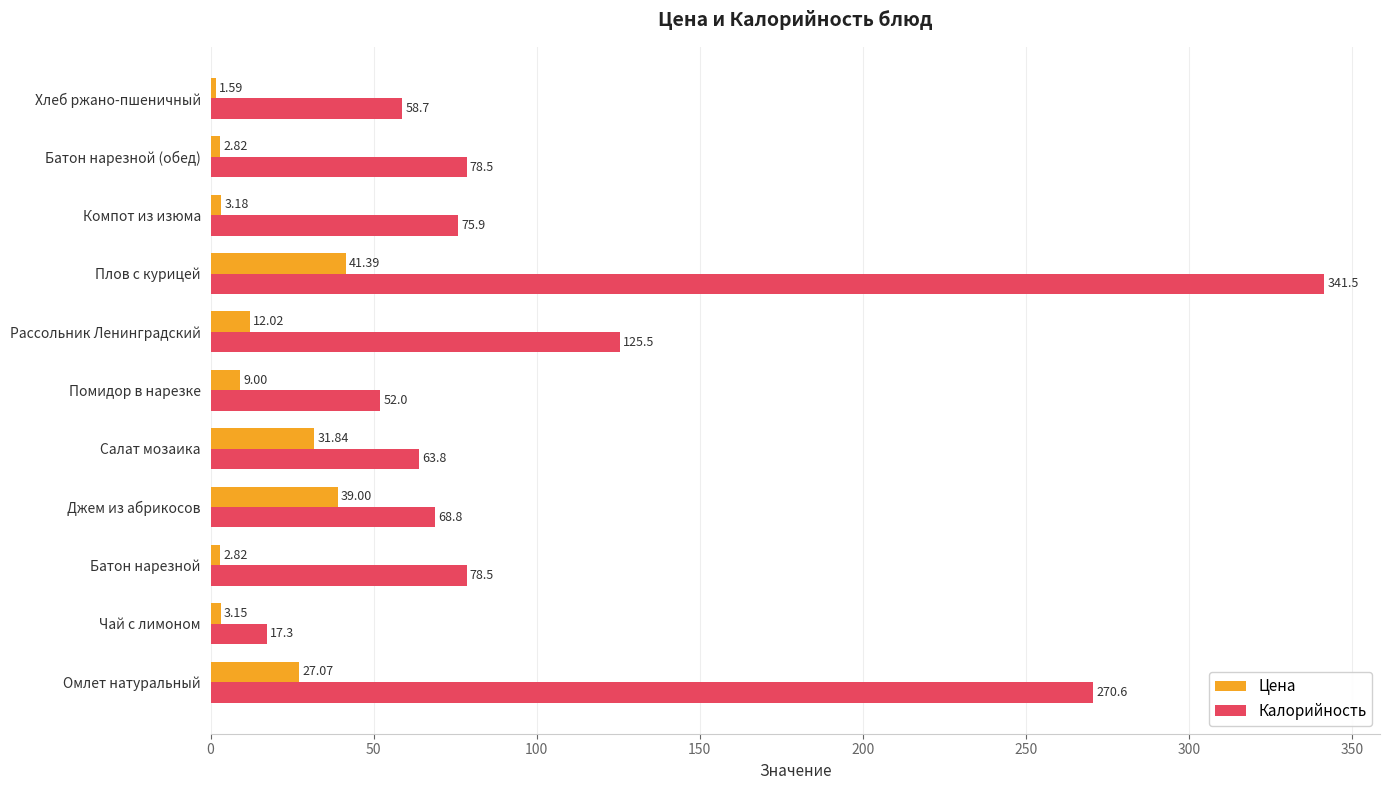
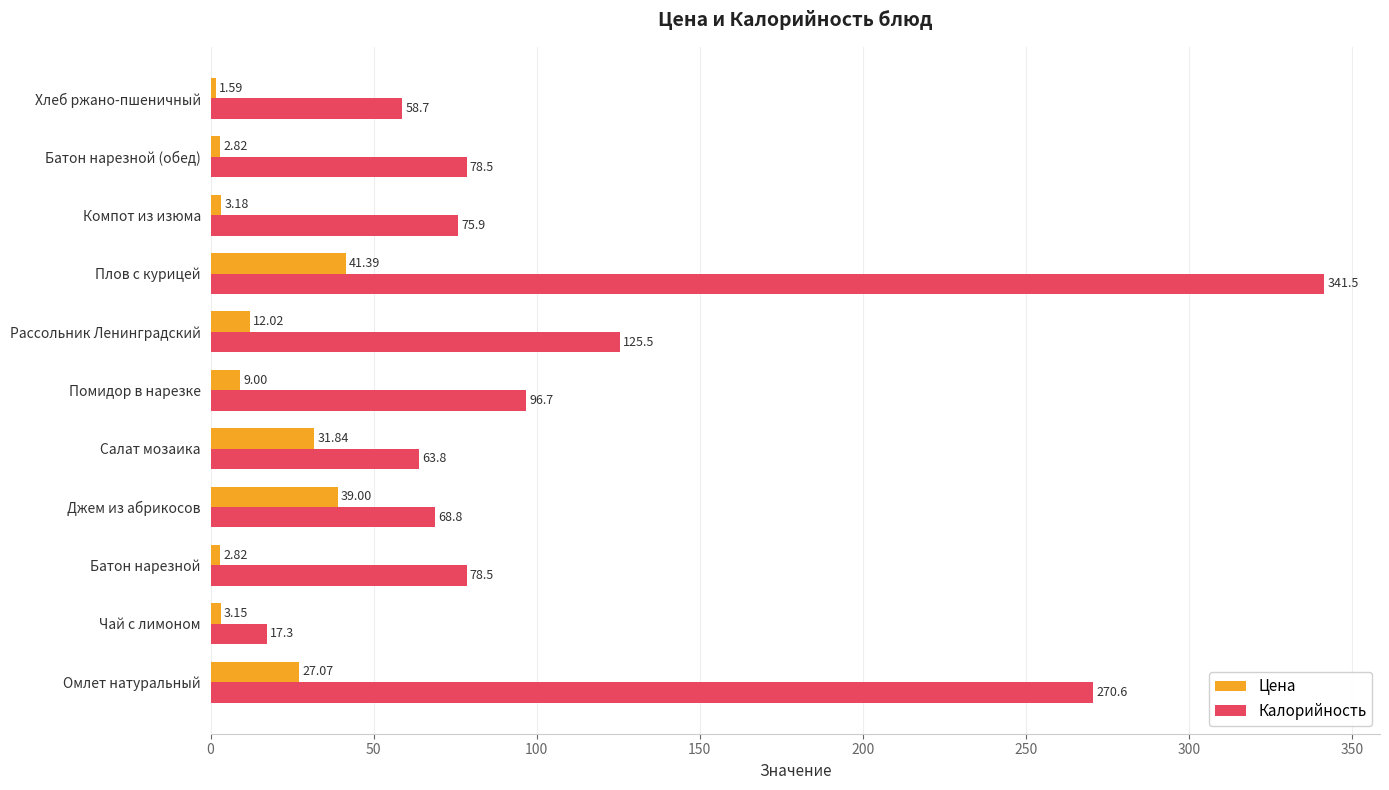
  {
    "Цена": {
      "Хлеб ржано-пшеничный": 1.59,
      "Батон нарезной (обед)": 2.82,
      "Компот из изюма": 3.18,
      "Плов с курицей": 41.39,
      "Рассольник Ленинградский": 12.02,
      "Помидор в нарезке": 9.00,
      "Салат мозаика": 31.84,
      "Джем из абрикосов": 39.00,
      "Батон нарезной": 2.82,
      "Чай с лимоном": 3.15,
      "Омлет натуральный": 27.07
    },
    "Калорийность": {
      "Хлеб ржано-пшеничный": 58.7,
      "Батон нарезной (обед)": 78.5,
      "Компот из изюма": 75.9,
      "Плов с курицей": 341.5,
      "Рассольник Ленинградский": 125.5,
-     "Помидор в нарезке": 52.0,
+     "Помидор в нарезке": 96.7,
      "Салат мозаика": 63.8,
      "Джем из абрикосов": 68.8,
      "Батон нарезной": 78.5,
      "Чай с лимоном": 17.3,
      "Омлет натуральный": 270.6
    }
  }
